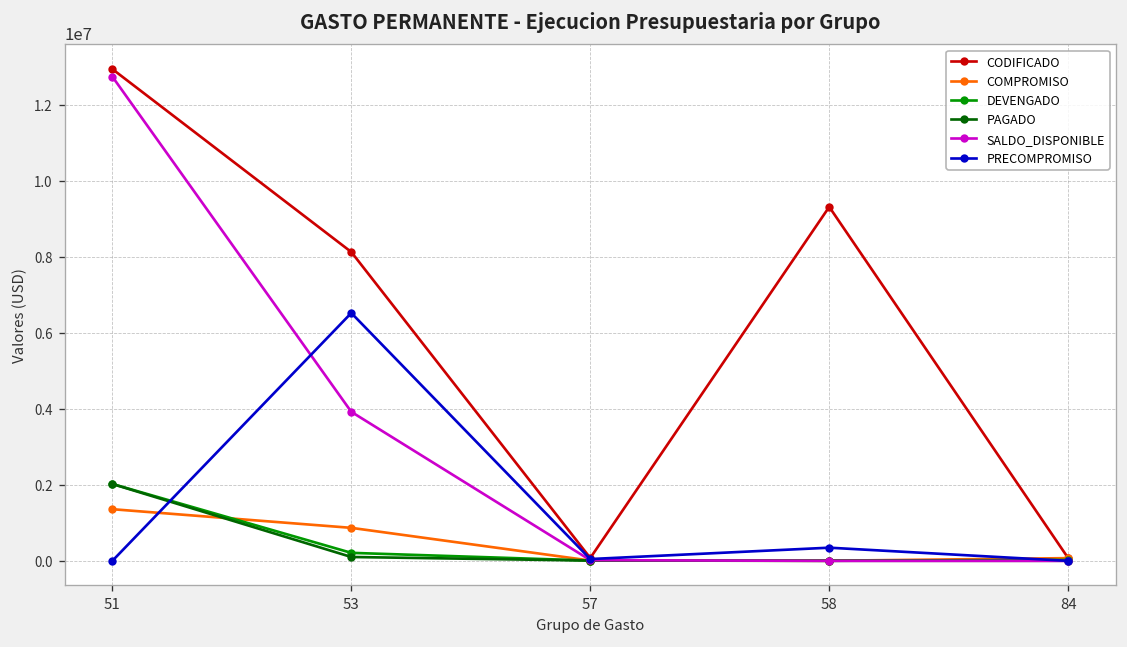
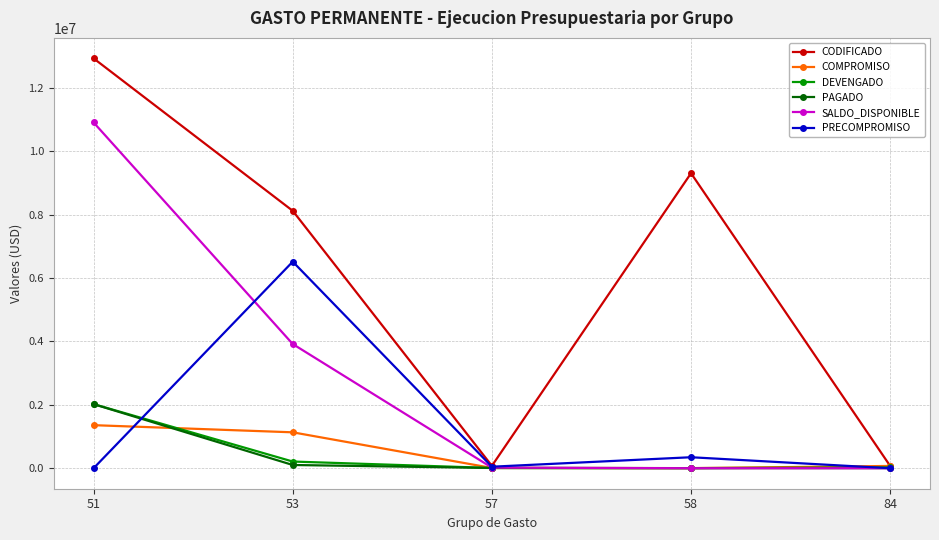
  {
    "CODIFICADO": {
      "51": 12900000,
      "53": 8100000,
      "58": 9300000
    },
    "COMPROMISO": {
      "51": 1400000,
-     "53": 900000
+     "53": 1100000
    },
    "SALDO_DISPONIBLE": {
-     "51": 12700000,
+     "51": 10900000,
      "53": 3900000
    },
    "PRECOMPROMISO": {
      "51": 0,
      "53": 6500000,
      "58": 300000
    }
  }
